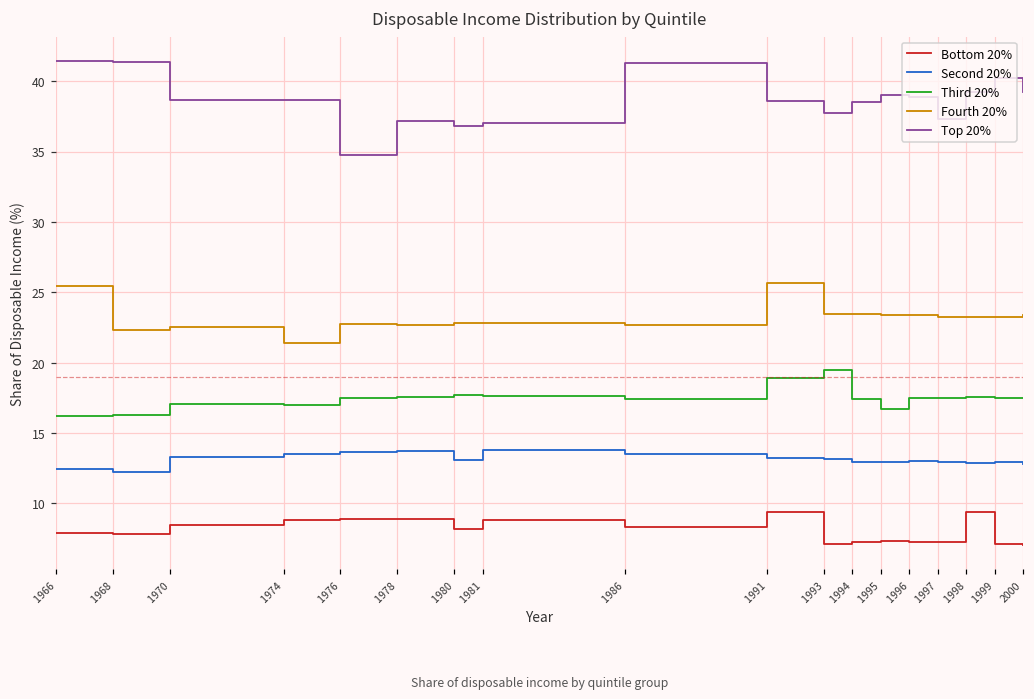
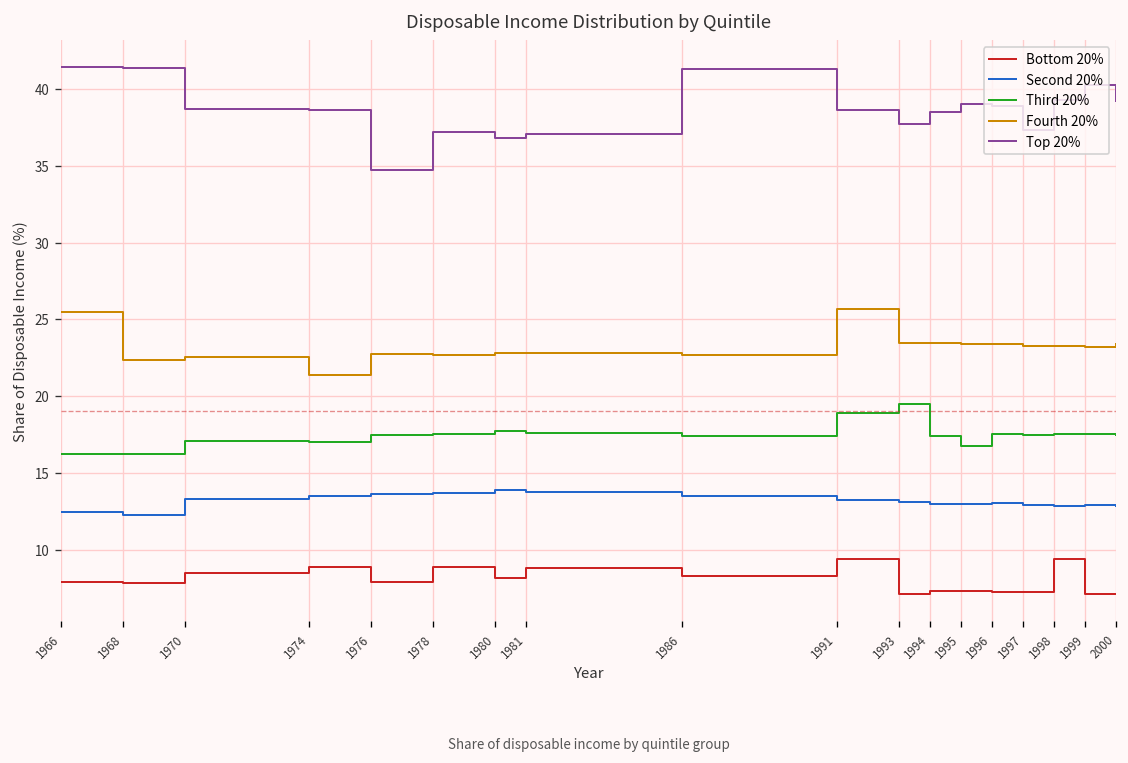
  {
    "Bottom 20%": {
      "1966": 7.9,
      "1968": 7.8,
      "1970": 8.4,
      "1974": 8.8,
-     "1976": 8.9,
+     "1976": 7.9,
      "1978": 8.9,
      "1980": 8.2,
      "1981": 8.8,
      "1986": 8.3,
      "1991": 9.4,
      "1993": 7.1,
      "1994": 7.3,
      "1995": 7.3,
      "1996": 7.2,
      "1997": 7.2,
      "1998": 9.4,
      "1999": 7.1,
      "2000": 7.1
    },
    "Second 20%": {
      "1966": 12.5,
      "1968": 12.2,
      "1970": 13.3,
      "1974": 13.5,
      "1976": 13.6,
      "1978": 13.7,
-     "1980": 13.1,
+     "1980": 13.9,
      "1981": 13.8,
      "1986": 13.5,
      "1991": 13.3,
      "1993": 13.1,
      "1994": 13.0,
      "1995": 13.0,
      "1996": 13.0,
      "1997": 12.9,
      "1998": 12.9,
      "1999": 12.9,
      "2000": 12.8
    },
    "Third 20%": {
      "1966": 16.2,
      "1968": 16.3,
      "1970": 17.1,
      "1974": 17.0,
      "1976": 17.5,
      "1978": 17.5,
      "1980": 17.7,
      "1981": 17.6,
      "1986": 17.4,
      "1991": 18.9,
      "1993": 19.5,
      "1994": 17.4,
      "1995": 16.7,
      "1996": 17.5,
      "1997": 17.5,
      "1998": 17.5,
      "1999": 17.5,
      "2000": 17.5
    },
    "Fourth 20%": {
      "1966": 25.5,
      "1968": 22.3,
      "1970": 22.5,
      "1974": 21.4,
      "1976": 22.7,
      "1978": 22.7,
      "1980": 22.8,
      "1981": 22.8,
      "1986": 22.7,
      "1991": 25.7,
      "1993": 23.4,
      "1994": 23.5,
      "1995": 23.4,
      "1996": 23.4,
      "1997": 23.3,
      "1998": 23.2,
      "1999": 23.2,
      "2000": 23.4
    },
    "Top 20%": {
      "1966": 41.5,
      "1968": 41.4,
      "1970": 38.7,
      "1974": 38.6,
      "1976": 34.7,
      "1978": 37.2,
      "1980": 36.8,
      "1981": 37.0,
      "1986": 41.3,
      "1991": 38.6,
      "1993": 37.7,
      "1994": 38.5,
      "1995": 39.0,
      "2000": 39.2
    }
  }
